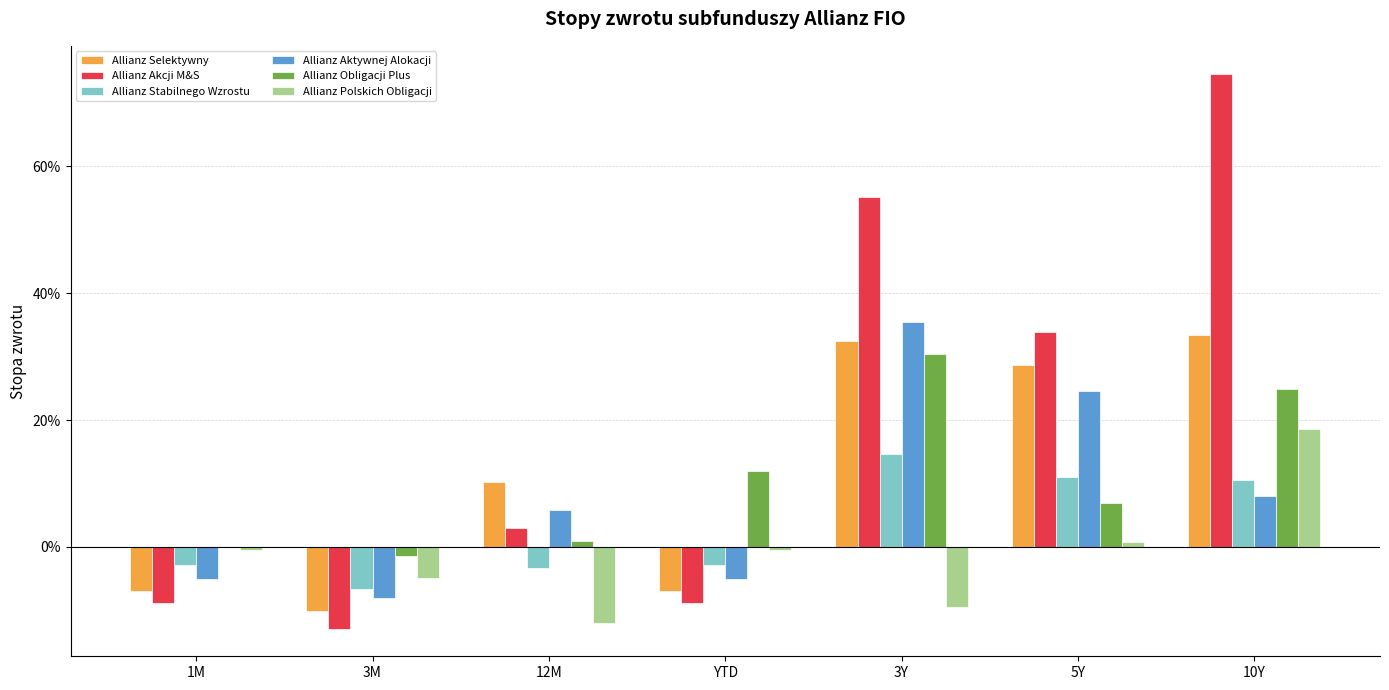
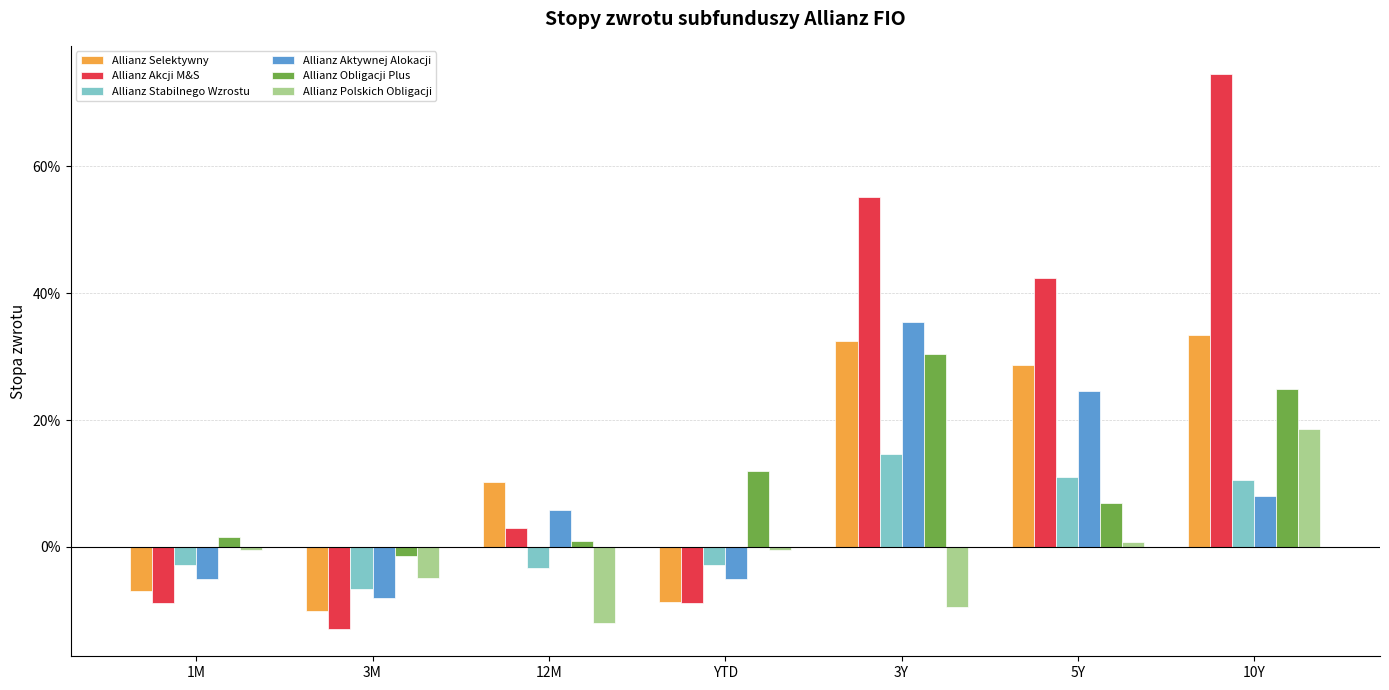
  {
    "Allianz Selektywny": {
      "1M": "-7%",
      "3M": "-10%",
      "12M": "10%",
-     "YTD": "-7%",
+     "YTD": "-9%",
      "3Y": "33%",
      "5Y": "29%",
      "10Y": "33%"
    },
    "Allianz Akcji M&S": {
      "1M": "-9%",
      "3M": "-13%",
      "12M": "3%",
      "YTD": "-9%",
      "3Y": "55%",
-     "5Y": "34%",
+     "5Y": "42%",
      "10Y": "75%"
    },
    "Allianz Obligacji Plus": {
-     "1M": "0%",
+     "1M": "1%",
      "3M": "-1%",
      "12M": "1%",
      "YTD": "12%",
      "3Y": "30%",
      "5Y": "7%",
      "10Y": "25%"
    },
    "Allianz Polskich Obligacji": {
      "1M": "-1%",
      "3M": "-5%",
      "12M": "-12%",
      "YTD": "-1%",
      "3Y": "-10%",
      "5Y": "1%",
      "10Y": "19%"
    }
  }
